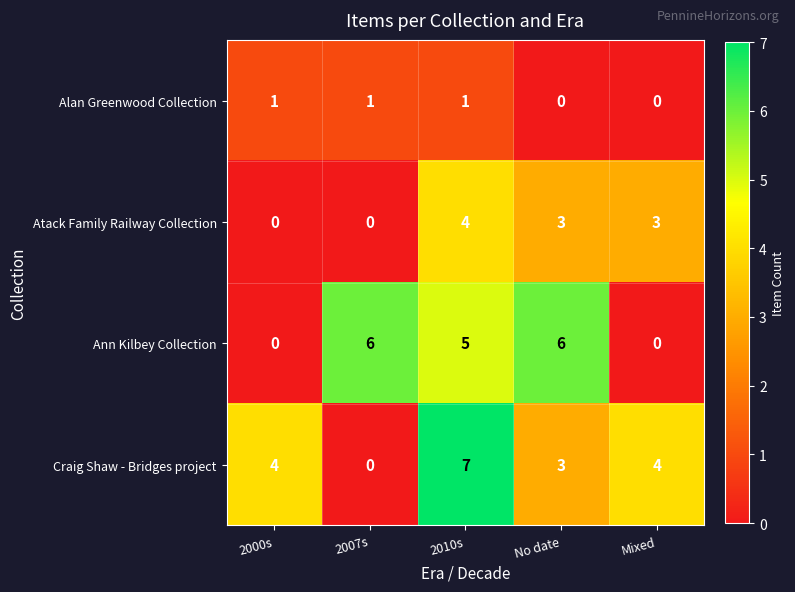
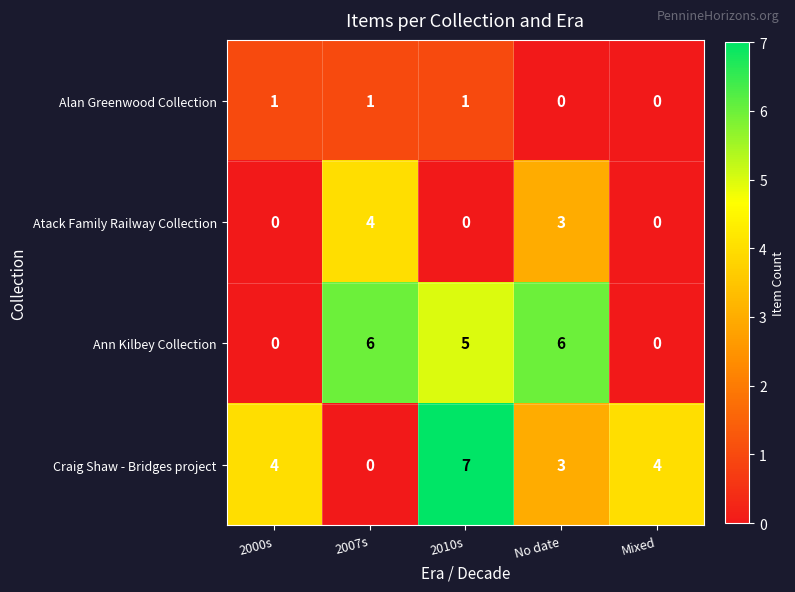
  {
    "Alan Greenwood Collection": {
      "2000s": 1,
      "2007s": 1,
      "2010s": 1,
      "No date": 0,
      "Mixed": 0
    },
    "Atack Family Railway Collection": {
      "2000s": 0,
-     "2007s": 0,
-     "2010s": 4,
+     "2007s": 4,
+     "2010s": 0,
      "No date": 3,
-     "Mixed": 3
+     "Mixed": 0
    },
    "Ann Kilbey Collection": {
      "2000s": 0,
      "2007s": 6,
      "2010s": 5,
      "No date": 6,
      "Mixed": 0
    },
    "Craig Shaw - Bridges project": {
      "2000s": 4,
      "2007s": 0,
      "2010s": 7,
      "No date": 3,
      "Mixed": 4
    }
  }
